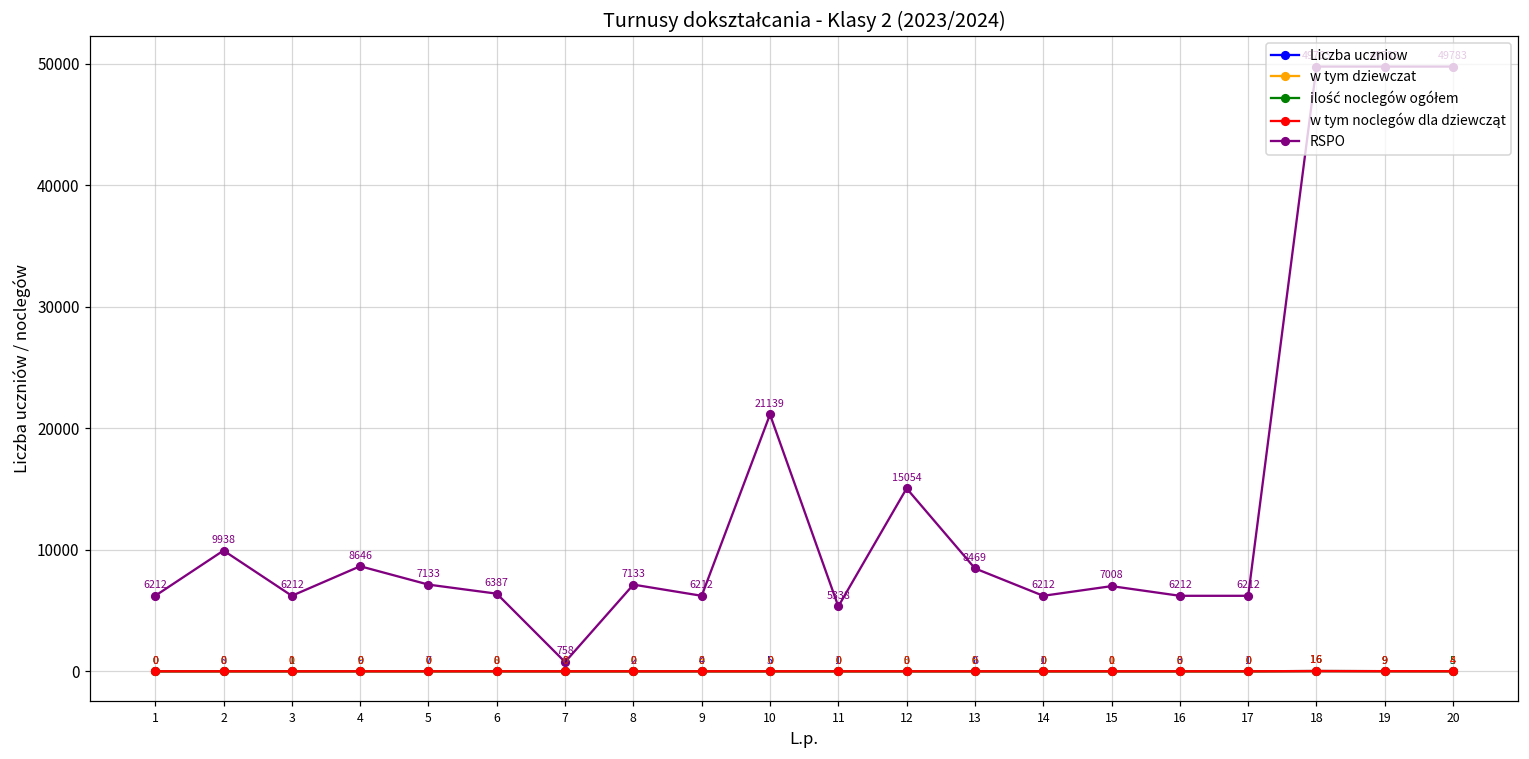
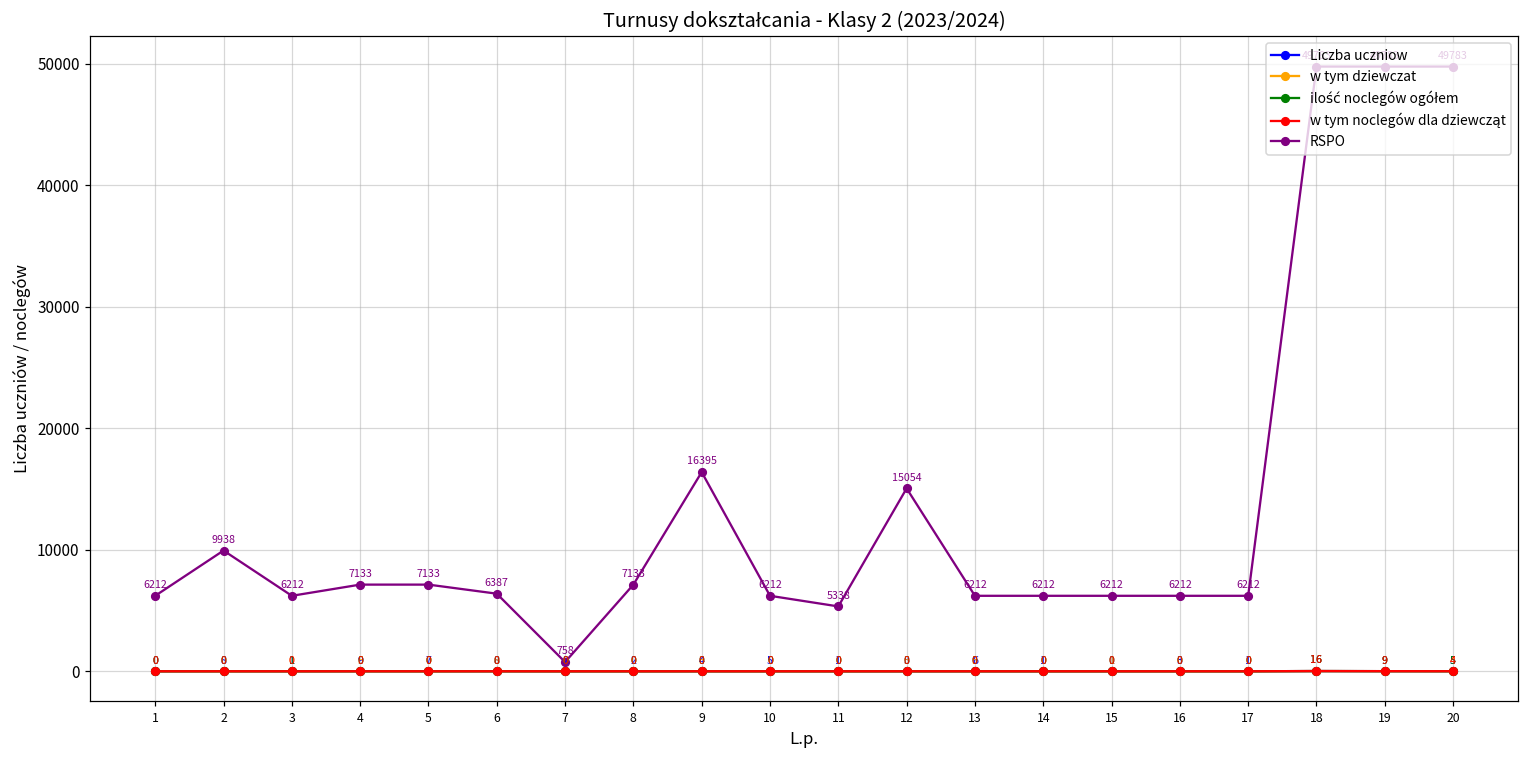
  {
    "RSPO": {
      "1": 6212,
      "2": 9938,
      "3": 6212,
-     "4": 8646,
+     "4": 7133,
      "5": 7133,
      "6": 6387,
      "7": 758,
      "8": 7133,
-     "9": 6212,
-     "10": 21139,
+     "9": 16395,
+     "10": 6212,
      "11": 5338,
      "12": 15054,
-     "13": 8469,
+     "13": 6212,
      "14": 6212,
-     "15": 7008,
+     "15": 6212,
      "16": 6212,
      "17": 6212
    }
  }
